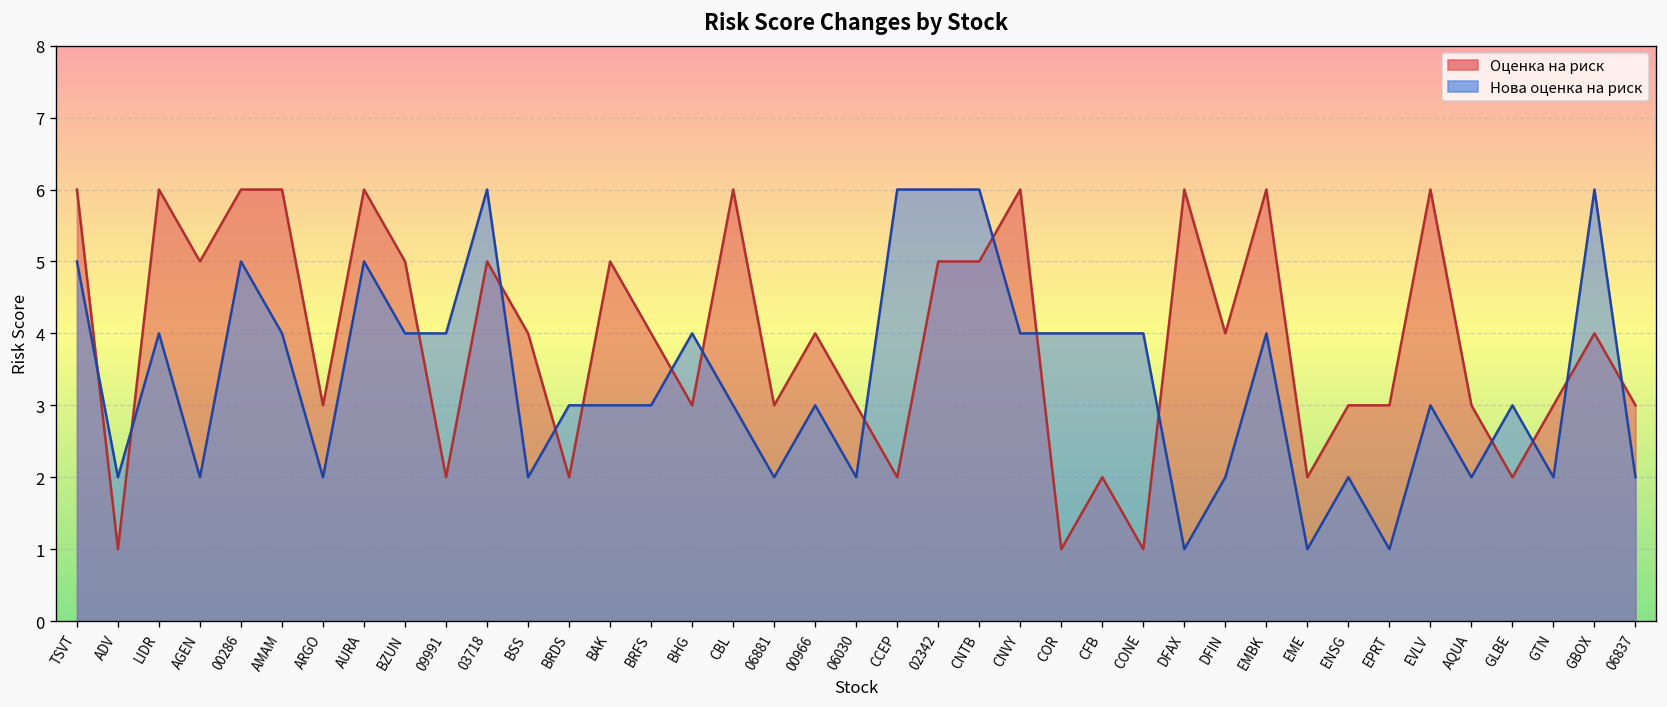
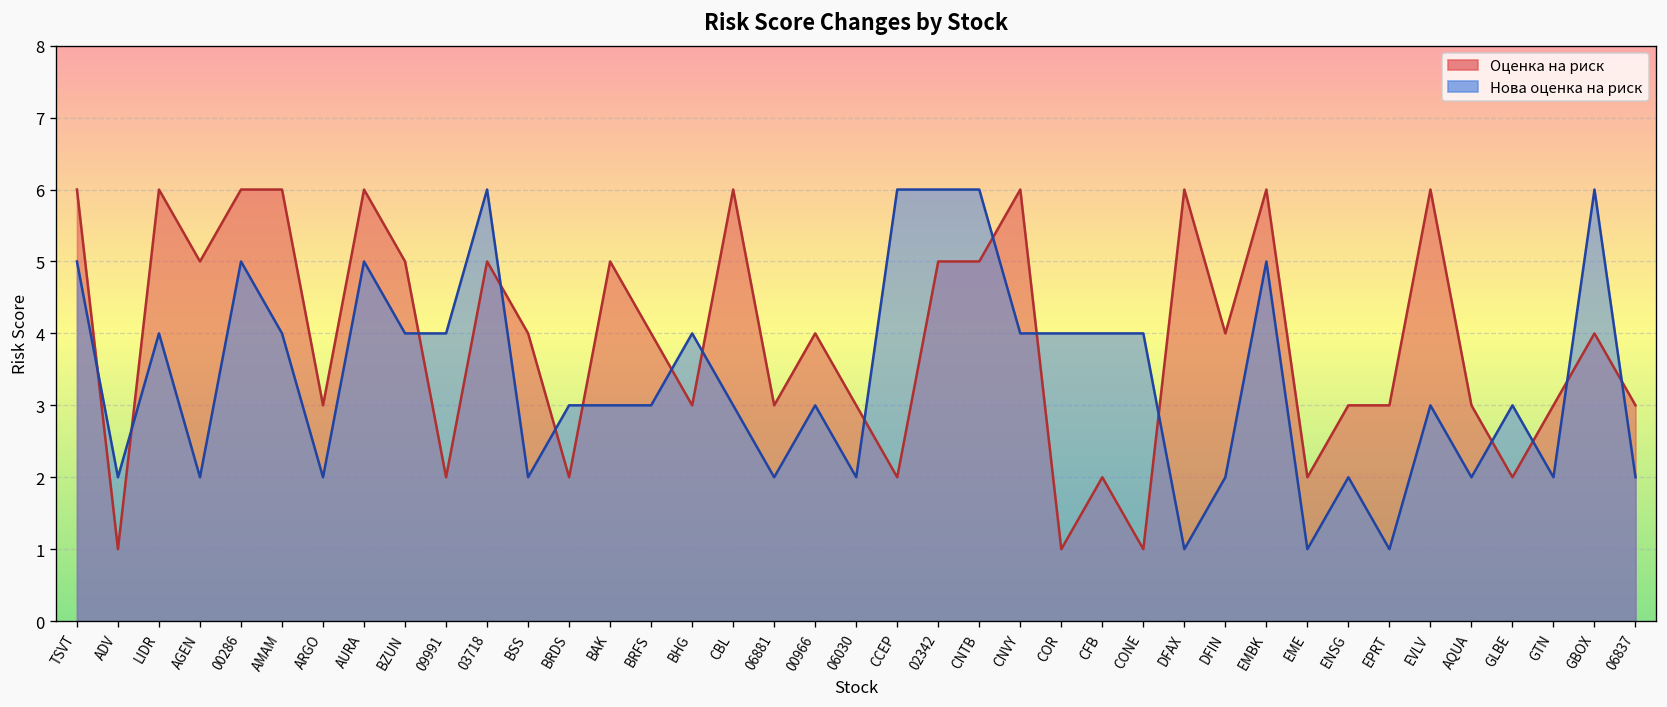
  {
    "Оценка на риск": {
      "TSVT": 6,
      "ADV": 1,
      "LIDR": 6,
      "AGEN": 5,
      "00286": 6,
      "AMAM": 6,
      "ARGO": 3,
      "AURA": 6,
      "BZUN": 5,
      "09991": 2,
      "03718": 5,
      "BSS": 4,
      "BRDS": 2,
      "BAK": 5,
      "BRFS": 4,
      "BHG": 3,
      "CBL": 6,
      "06881": 3,
      "00966": 4,
      "06030": 3,
      "CCEP": 2,
      "02342": 5,
      "CNTB": 5,
      "CNVY": 6,
      "COR": 1,
      "CFB": 2,
      "CONE": 1,
      "DFAX": 6,
      "DFIN": 4,
      "EMBK": 6,
      "EME": 2,
      "ENSG": 3,
      "EPRT": 3,
      "EVLV": 6,
      "AQUA": 3,
      "GLBE": 2,
      "GTN": 3,
      "GBOX": 4,
      "06837": 3
    },
    "Нова оценка на риск": {
      "TSVT": 5,
      "ADV": 2,
      "LIDR": 4,
      "AGEN": 2,
      "00286": 5,
      "AMAM": 4,
      "ARGO": 2,
      "AURA": 5,
      "BZUN": 4,
      "09991": 4,
      "03718": 6,
      "BSS": 2,
      "BRDS": 3,
      "BAK": 3,
      "BRFS": 3,
      "BHG": 4,
      "CBL": 3,
      "06881": 2,
      "00966": 3,
      "06030": 2,
      "CCEP": 6,
      "02342": 6,
      "CNTB": 6,
      "CNVY": 4,
      "COR": 4,
      "CFB": 4,
      "CONE": 4,
      "DFAX": 1,
      "DFIN": 2,
-     "EMBK": 4,
+     "EMBK": 5,
      "EME": 1,
      "ENSG": 2,
      "EPRT": 1,
      "EVLV": 3,
      "AQUA": 2,
      "GLBE": 3,
      "GTN": 2,
      "GBOX": 6,
      "06837": 2
    }
  }
